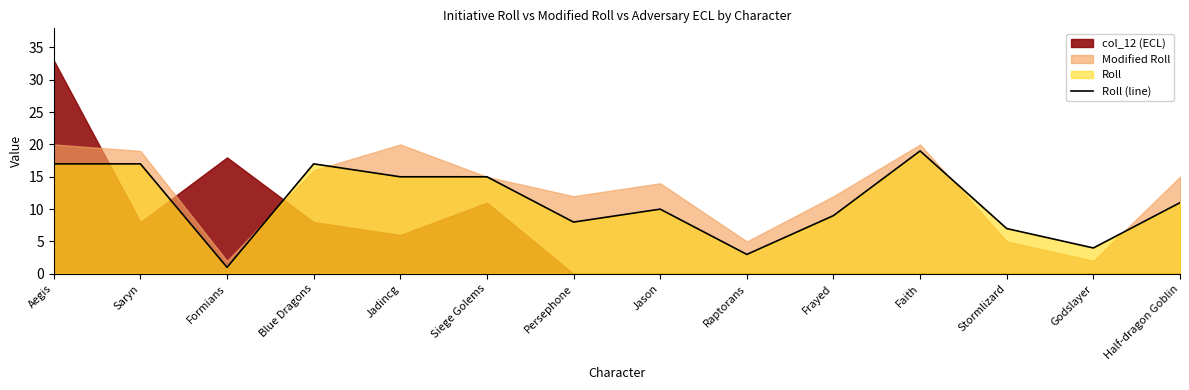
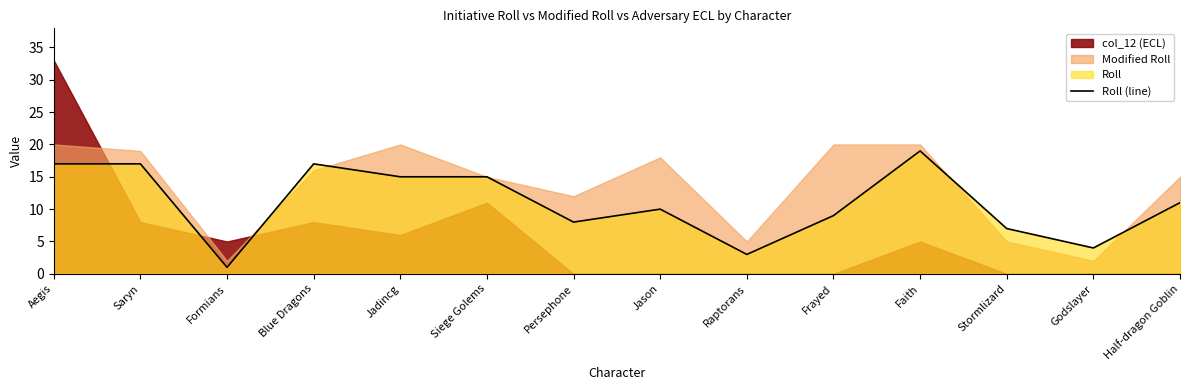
  {
    "col_12 (ECL)": {
      "Aegis": 33,
      "Saryn": 8,
-     "Formians": 18,
+     "Formians": 5,
      "Blue Dragons": 8,
      "Jadincg": 6,
      "Siege Golems": 11,
      "Persephone": 0,
      "Jason": 0,
      "Raptorans": 0,
      "Frayed": 0,
-     "Faith": 0,
+     "Faith": 5,
      "Stormlizard": 0,
      "Godslayer": 0,
      "Half-dragon Goblin": 0
    },
    "Modified Roll": {
      "Aegis": 20,
      "Saryn": 19,
      "Formians": 2,
      "Blue Dragons": 16,
      "Jadincg": 20,
      "Persephone": 12,
-     "Jason": 14,
+     "Jason": 18,
      "Raptorans": 5,
-     "Frayed": 12,
+     "Frayed": 20,
      "Faith": 20,
      "Stormlizard": 5,
      "Godslayer": 2,
      "Half-dragon Goblin": 15
    },
    "Roll": {
      "Aegis": 17,
      "Saryn": 17,
      "Formians": 1,
      "Blue Dragons": 17,
      "Jadincg": 15,
      "Persephone": 8,
      "Jason": 10,
      "Raptorans": 3,
      "Frayed": 9,
      "Faith": 19,
      "Stormlizard": 7,
      "Godslayer": 4,
      "Half-dragon Goblin": 11
    }
  }
